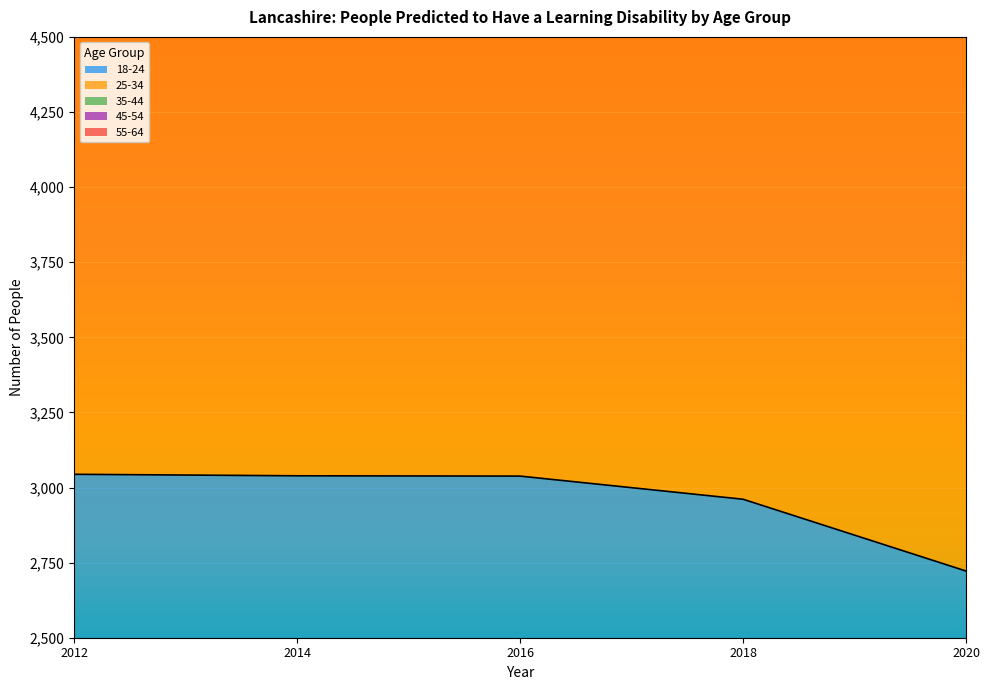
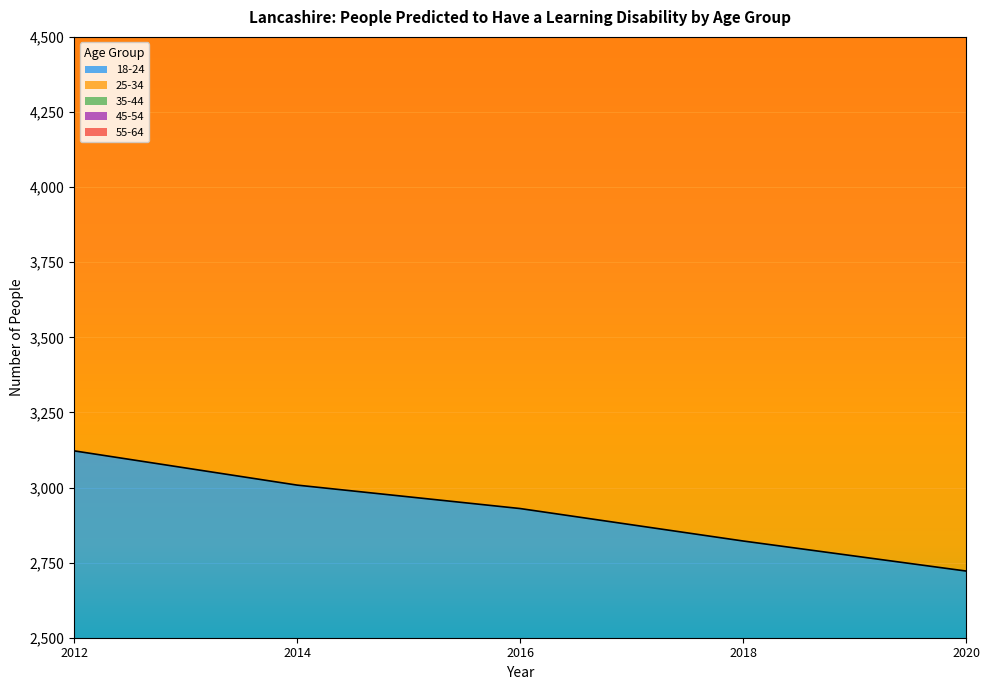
  {
    "18-24": {
-     "2012": "3,040",
-     "2014": "3,040",
-     "2016": "3,040",
-     "2018": "2,960",
+     "2012": "3,120",
+     "2014": "3,010",
+     "2016": "2,930",
+     "2018": "2,820",
      "2020": "2,720"
    }
  }
